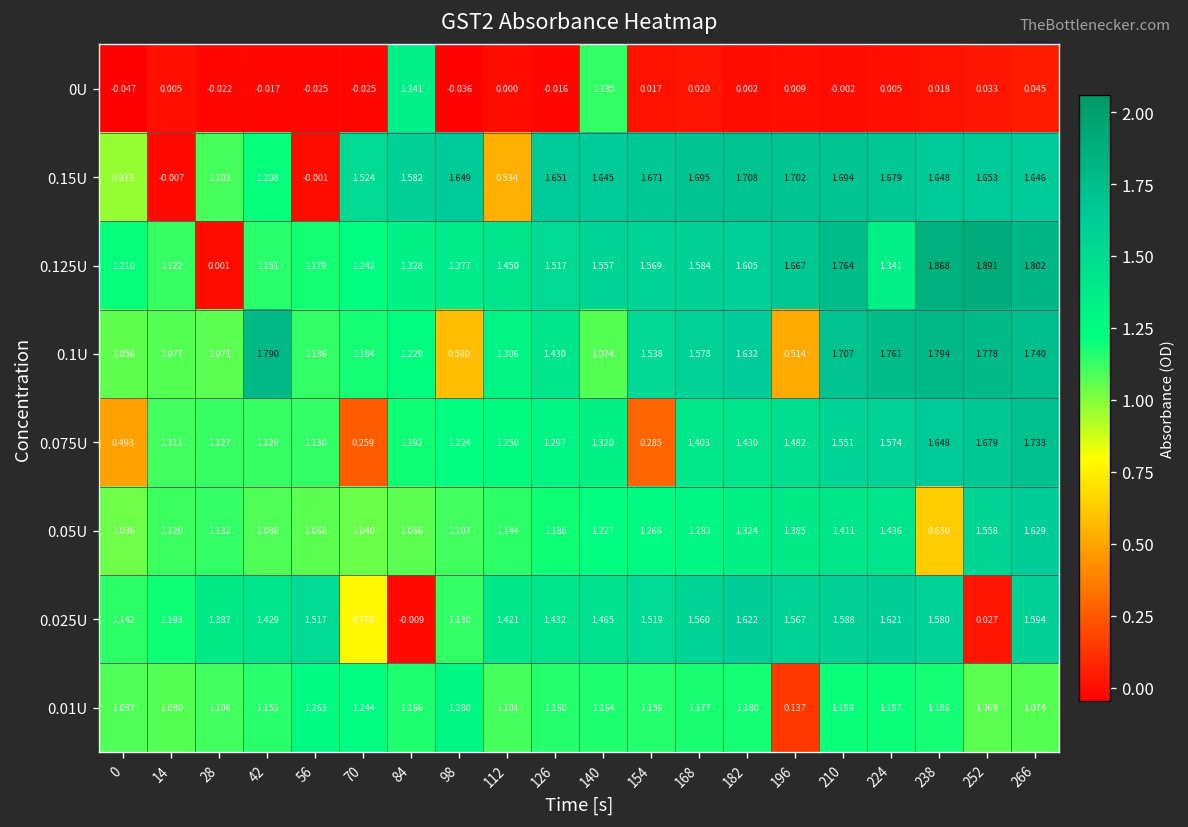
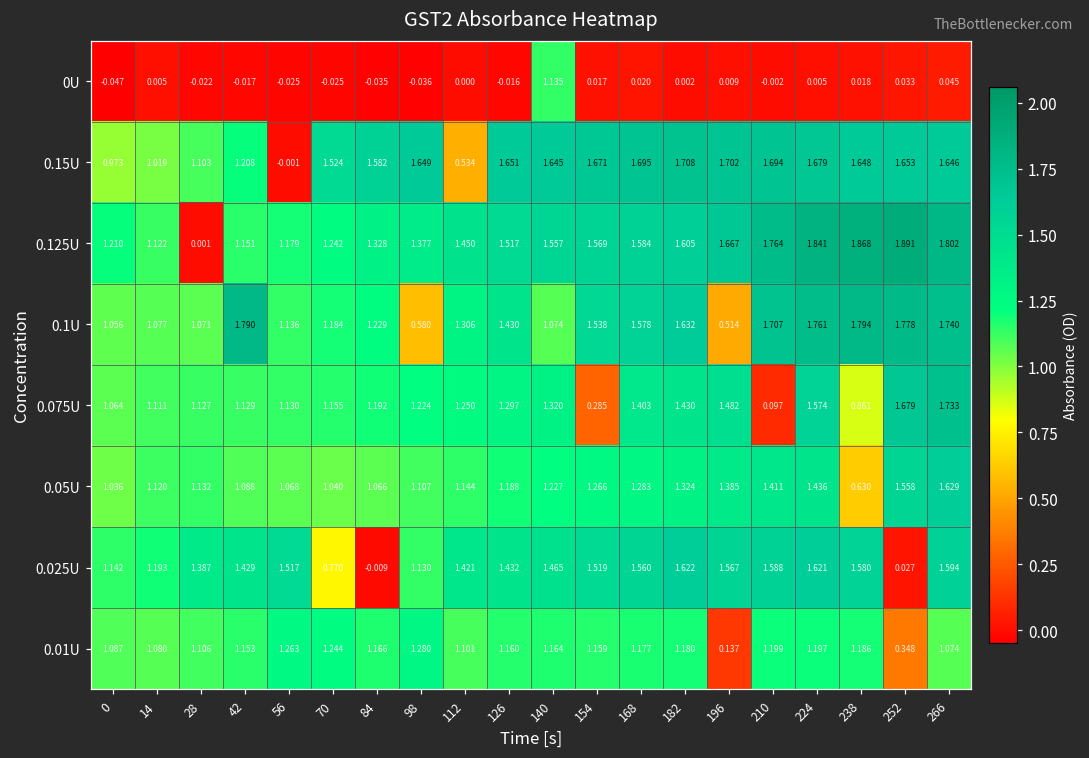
  {
    "0U": {
      "0": -0.047,
      "14": 0.005,
      "28": -0.022,
      "42": -0.017,
      "56": -0.025,
      "70": -0.025,
-     "84": 1.341,
+     "84": -0.035,
      "98": -0.036,
      "112": 0.000,
      "126": -0.016,
      "140": 1.135,
      "154": 0.017,
      "168": 0.020,
      "182": 0.002,
      "196": 0.009,
      "210": -0.002,
      "224": 0.005,
      "238": 0.018,
      "252": 0.033,
      "266": 0.045
    },
    "0.15U": {
      "0": 0.973,
-     "14": -0.007,
+     "14": 1.019,
      "28": 1.103,
      "42": 1.208,
      "56": -0.001,
      "70": 1.524,
      "84": 1.582,
      "98": 1.649,
      "112": 0.534,
      "126": 1.651,
      "140": 1.645,
      "154": 1.671,
      "168": 1.695,
      "182": 1.708,
      "196": 1.702,
      "210": 1.694,
      "224": 1.679,
      "238": 1.648,
      "252": 1.653,
      "266": 1.646
    },
    "0.125U": {
      "0": 1.210,
      "14": 1.122,
      "28": 0.001,
      "42": 1.151,
      "56": 1.179,
      "70": 1.242,
      "84": 1.328,
      "98": 1.377,
      "112": 1.450,
      "126": 1.517,
      "140": 1.557,
      "154": 1.569,
      "168": 1.584,
      "182": 1.605,
      "196": 1.667,
      "210": 1.764,
-     "224": 1.341,
+     "224": 1.841,
      "238": 1.868,
      "252": 1.891,
      "266": 1.802
    },
    "0.1U": {
      "0": 1.056,
      "14": 1.077,
      "28": 1.071,
      "42": 1.790,
      "56": 1.136,
      "70": 1.184,
      "84": 1.229,
      "98": 0.580,
      "112": 1.306,
      "126": 1.430,
      "140": 1.074,
      "154": 1.538,
      "168": 1.578,
      "182": 1.632,
      "196": 0.514,
      "210": 1.707,
      "224": 1.761,
      "238": 1.794,
      "252": 1.778,
      "266": 1.740
    },
    "0.075U": {
-     "0": 0.493,
+     "0": 1.064,
      "14": 1.111,
      "28": 1.127,
      "42": 1.129,
      "56": 1.130,
-     "70": 0.259,
+     "70": 1.155,
      "84": 1.192,
      "98": 1.224,
      "112": 1.250,
      "126": 1.297,
      "140": 1.320,
      "154": 0.285,
      "168": 1.403,
      "182": 1.430,
      "196": 1.482,
-     "210": 1.551,
+     "210": 0.097,
      "224": 1.574,
-     "238": 1.648,
+     "238": 0.861,
      "252": 1.679,
      "266": 1.733
    },
    "0.05U": {
      "0": 1.036,
      "14": 1.120,
      "28": 1.132,
      "42": 1.088,
      "56": 1.068,
      "70": 1.040,
      "84": 1.066,
      "98": 1.107,
      "112": 1.144,
      "126": 1.188,
      "140": 1.227,
      "154": 1.266,
      "168": 1.283,
      "182": 1.324,
      "196": 1.385,
      "210": 1.411,
      "224": 1.436,
      "238": 0.630,
      "252": 1.558,
      "266": 1.629
    },
    "0.025U": {
      "0": 1.142,
      "14": 1.193,
      "28": 1.387,
      "42": 1.429,
      "56": 1.517,
      "70": 0.770,
      "84": -0.009,
      "98": 1.130,
      "112": 1.421,
      "126": 1.432,
      "140": 1.465,
      "154": 1.519,
      "168": 1.560,
      "182": 1.622,
      "196": 1.567,
      "210": 1.588,
      "224": 1.621,
      "238": 1.580,
      "252": 0.027,
      "266": 1.594
    },
    "0.01U": {
      "0": 1.087,
      "14": 1.080,
      "28": 1.106,
      "42": 1.153,
      "56": 1.263,
      "70": 1.244,
      "84": 1.166,
      "98": 1.280,
      "112": 1.101,
      "126": 1.160,
      "140": 1.164,
      "154": 1.159,
      "168": 1.177,
      "182": 1.180,
      "196": 0.137,
      "210": 1.199,
      "224": 1.197,
      "238": 1.186,
-     "252": 1.069,
+     "252": 0.348,
      "266": 1.074
    }
  }
